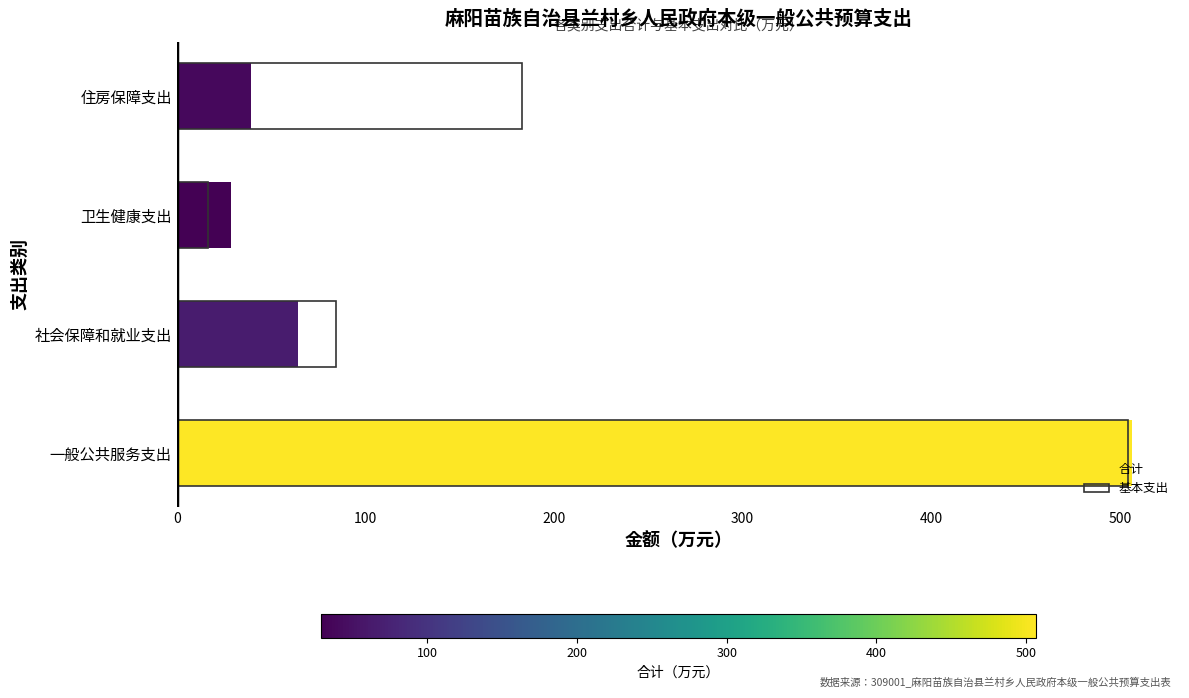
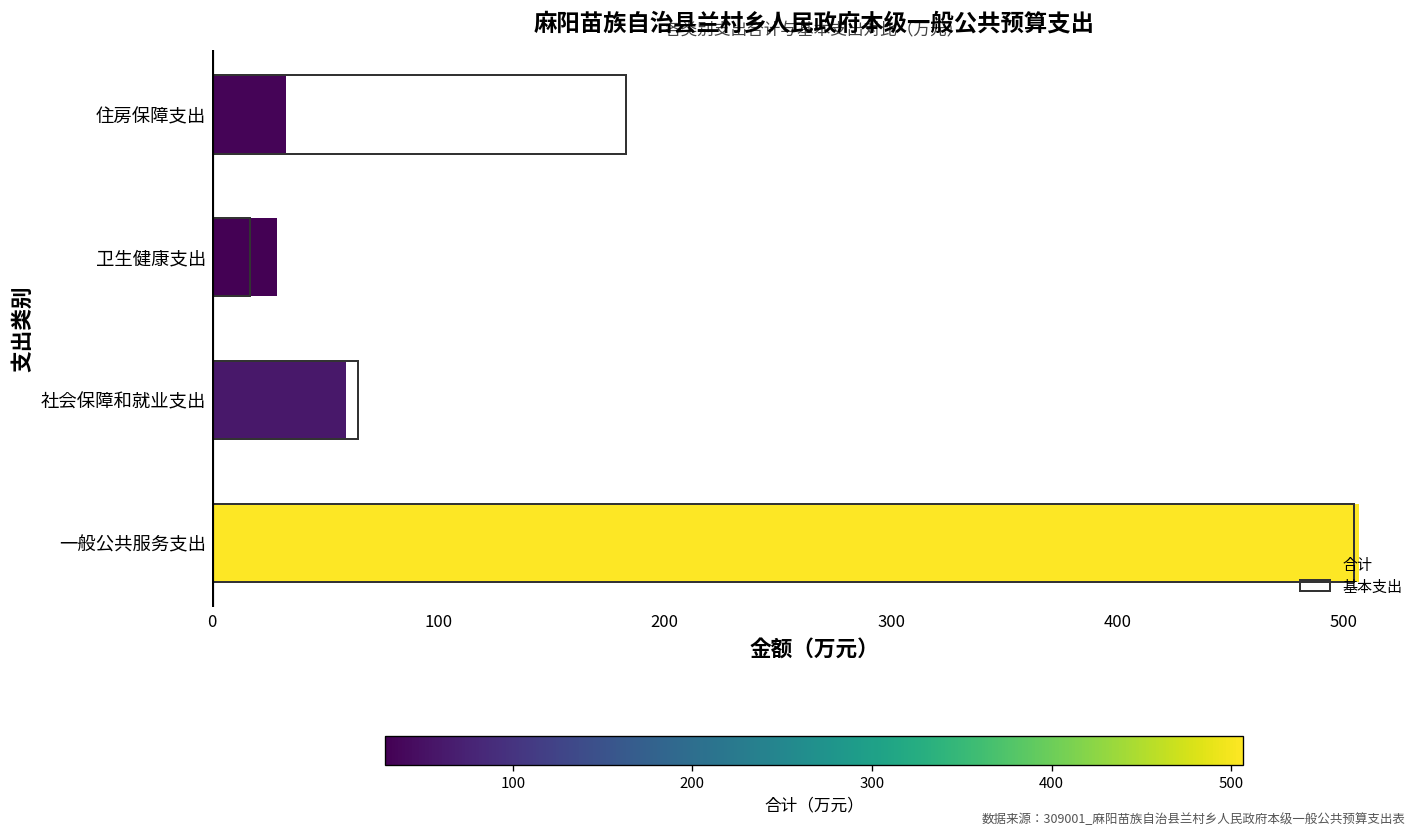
  {
    "合计": {
-     "住房保障支出": 39,
+     "住房保障支出": 33,
      "卫生健康支出": 29,
-     "社会保障和就业支出": 64,
+     "社会保障和就业支出": 59,
      "一般公共服务支出": 507
    },
    "基本支出": {
      "住房保障支出": 183,
-     "社会保障和就业支出": 85
+     "社会保障和就业支出": 64
    }
  }
